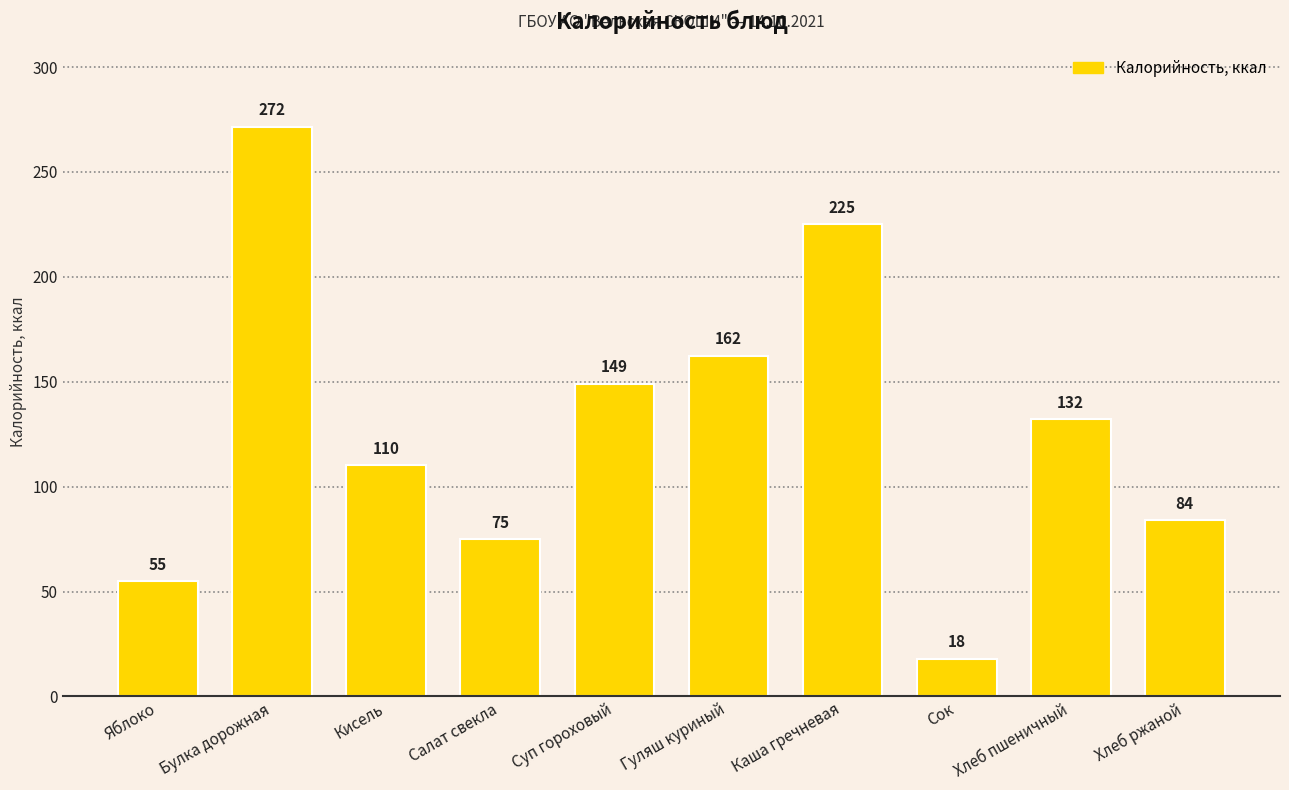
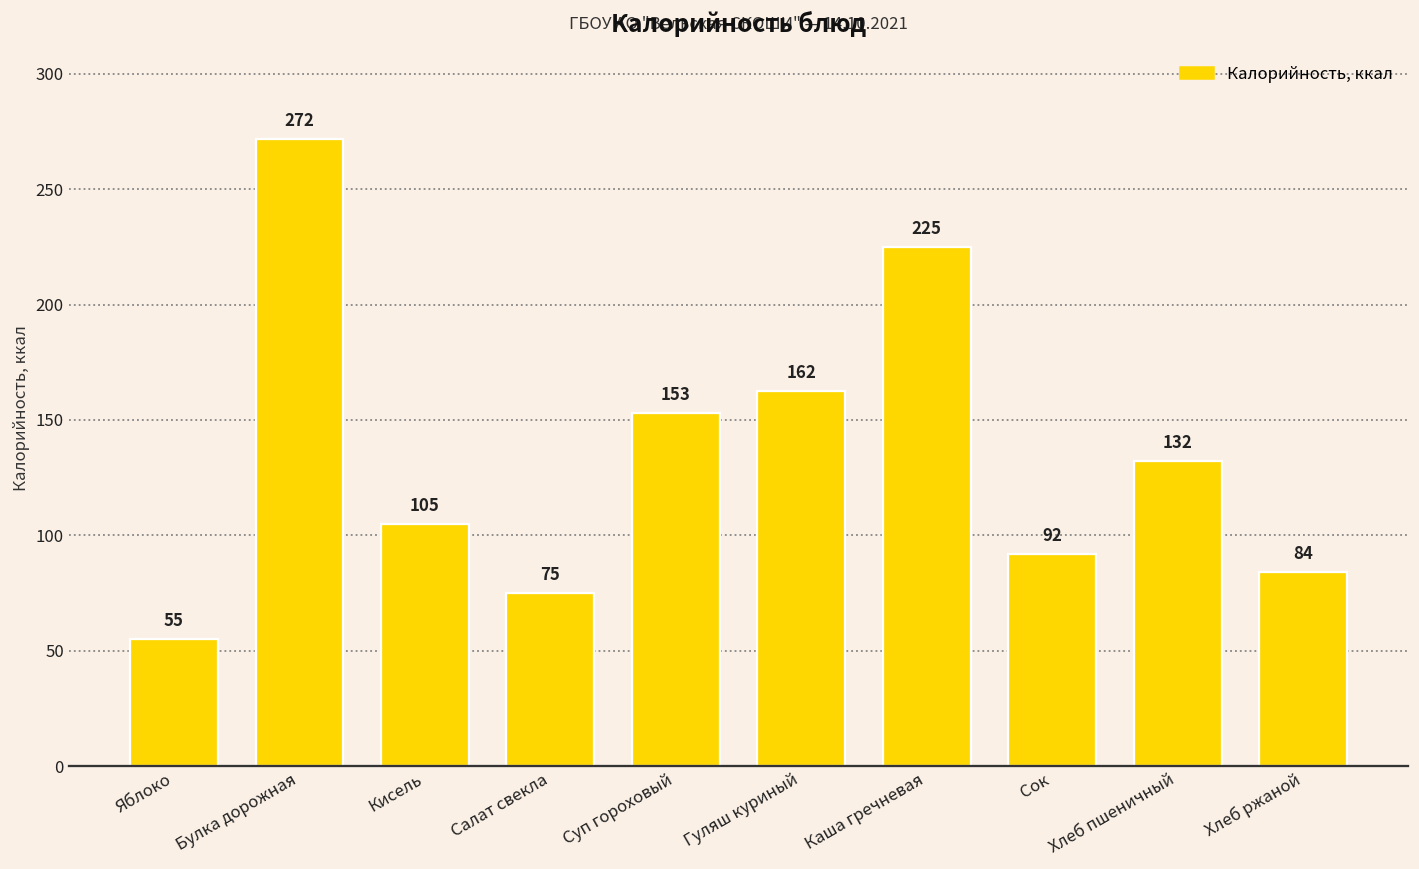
  {
    "Яблоко": 55,
    "Булка дорожная": 272,
-   "Кисель": 110,
+   "Кисель": 105,
    "Салат свекла": 75,
-   "Суп гороховый": 149,
+   "Суп гороховый": 153,
    "Гуляш куриный": 162,
    "Каша гречневая": 225,
-   "Сок": 18,
+   "Сок": 92,
    "Хлеб пшеничный": 132,
    "Хлеб ржаной": 84
  }
